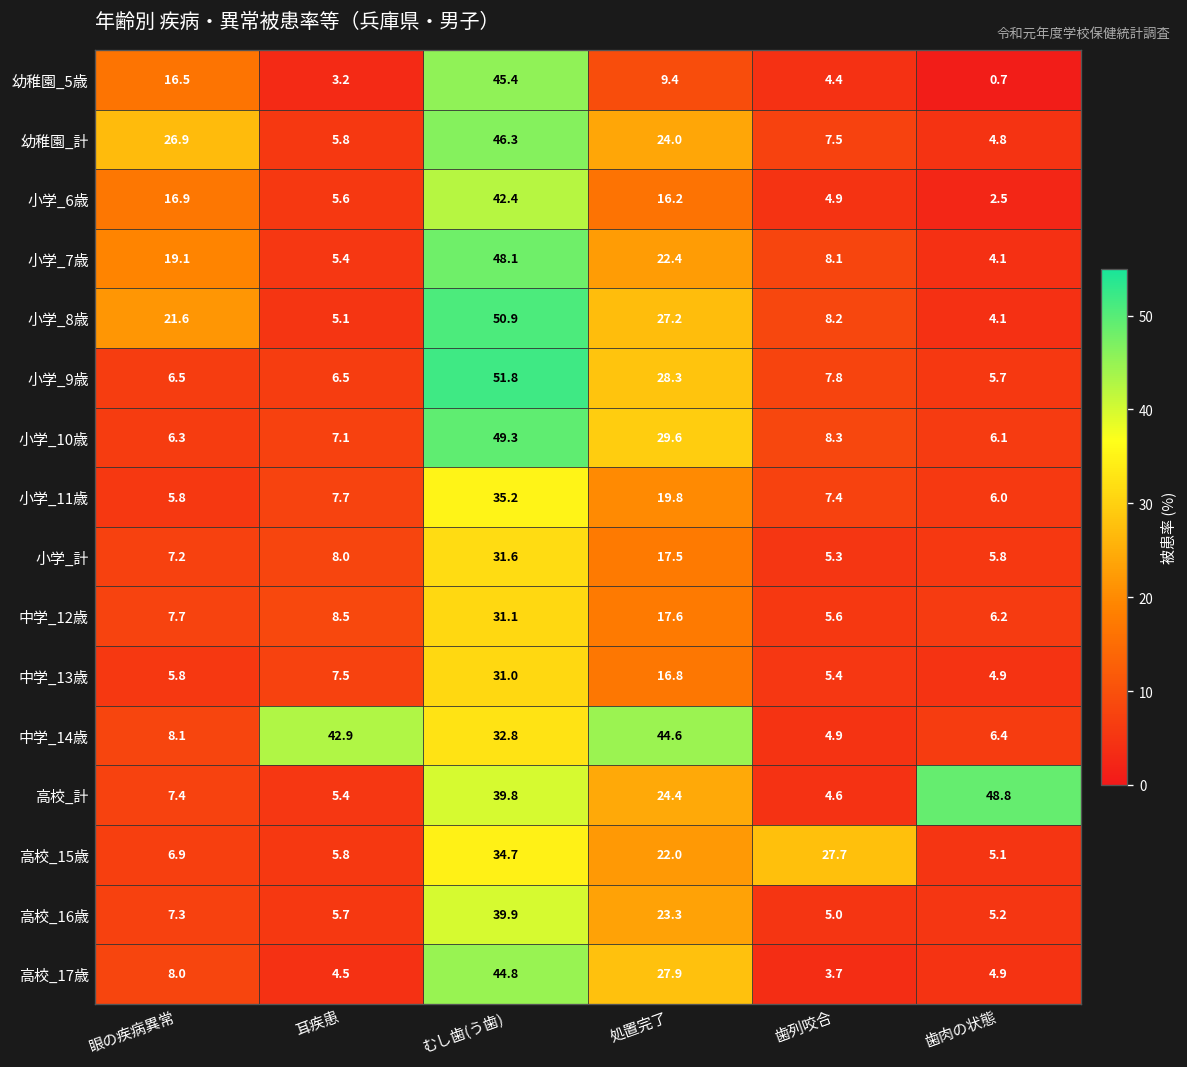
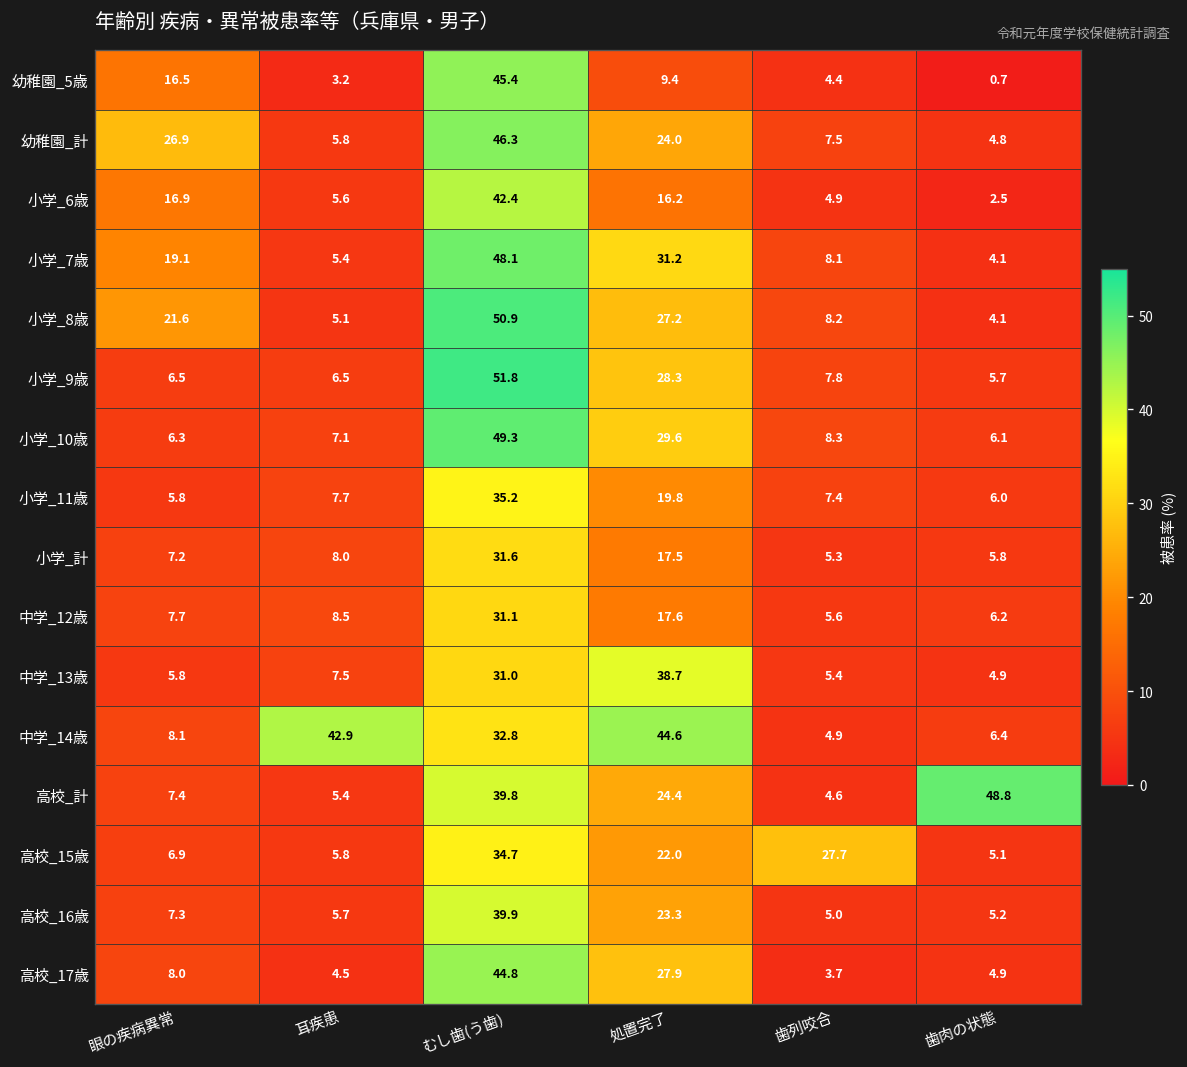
  {
    "幼稚園_5歳": {
      "眼の疾病異常": 16.5,
      "耳疾患": 3.2,
      "むし歯(う歯)": 45.4,
      "処置完了": 9.4,
      "歯列咬合": 4.4,
      "歯肉の状態": 0.7
    },
    "幼稚園_計": {
      "眼の疾病異常": 26.9,
      "耳疾患": 5.8,
      "むし歯(う歯)": 46.3,
      "処置完了": 24.0,
      "歯列咬合": 7.5,
      "歯肉の状態": 4.8
    },
    "小学_6歳": {
      "眼の疾病異常": 16.9,
      "耳疾患": 5.6,
      "むし歯(う歯)": 42.4,
      "処置完了": 16.2,
      "歯列咬合": 4.9,
      "歯肉の状態": 2.5
    },
    "小学_7歳": {
      "眼の疾病異常": 19.1,
      "耳疾患": 5.4,
      "むし歯(う歯)": 48.1,
-     "処置完了": 22.4,
+     "処置完了": 31.2,
      "歯列咬合": 8.1,
      "歯肉の状態": 4.1
    },
    "小学_8歳": {
      "眼の疾病異常": 21.6,
      "耳疾患": 5.1,
      "むし歯(う歯)": 50.9,
      "処置完了": 27.2,
      "歯列咬合": 8.2,
      "歯肉の状態": 4.1
    },
    "小学_9歳": {
      "眼の疾病異常": 6.5,
      "耳疾患": 6.5,
      "むし歯(う歯)": 51.8,
      "処置完了": 28.3,
      "歯列咬合": 7.8,
      "歯肉の状態": 5.7
    },
    "小学_10歳": {
      "眼の疾病異常": 6.3,
      "耳疾患": 7.1,
      "むし歯(う歯)": 49.3,
      "処置完了": 29.6,
      "歯列咬合": 8.3,
      "歯肉の状態": 6.1
    },
    "小学_11歳": {
      "眼の疾病異常": 5.8,
      "耳疾患": 7.7,
      "むし歯(う歯)": 35.2,
      "処置完了": 19.8,
      "歯列咬合": 7.4,
      "歯肉の状態": 6.0
    },
    "小学_計": {
      "眼の疾病異常": 7.2,
      "耳疾患": 8.0,
      "むし歯(う歯)": 31.6,
      "処置完了": 17.5,
      "歯列咬合": 5.3,
      "歯肉の状態": 5.8
    },
    "中学_12歳": {
      "眼の疾病異常": 7.7,
      "耳疾患": 8.5,
      "むし歯(う歯)": 31.1,
      "処置完了": 17.6,
      "歯列咬合": 5.6,
      "歯肉の状態": 6.2
    },
    "中学_13歳": {
      "眼の疾病異常": 5.8,
      "耳疾患": 7.5,
      "むし歯(う歯)": 31.0,
-     "処置完了": 16.8,
+     "処置完了": 38.7,
      "歯列咬合": 5.4,
      "歯肉の状態": 4.9
    },
    "中学_14歳": {
      "眼の疾病異常": 8.1,
      "耳疾患": 42.9,
      "むし歯(う歯)": 32.8,
      "処置完了": 44.6,
      "歯列咬合": 4.9,
      "歯肉の状態": 6.4
    },
    "高校_計": {
      "眼の疾病異常": 7.4,
      "耳疾患": 5.4,
      "むし歯(う歯)": 39.8,
      "処置完了": 24.4,
      "歯列咬合": 4.6,
      "歯肉の状態": 48.8
    },
    "高校_15歳": {
      "眼の疾病異常": 6.9,
      "耳疾患": 5.8,
      "むし歯(う歯)": 34.7,
      "処置完了": 22.0,
      "歯列咬合": 27.7,
      "歯肉の状態": 5.1
    },
    "高校_16歳": {
      "眼の疾病異常": 7.3,
      "耳疾患": 5.7,
      "むし歯(う歯)": 39.9,
      "処置完了": 23.3,
      "歯列咬合": 5.0,
      "歯肉の状態": 5.2
    },
    "高校_17歳": {
      "眼の疾病異常": 8.0,
      "耳疾患": 4.5,
      "むし歯(う歯)": 44.8,
      "処置完了": 27.9,
      "歯列咬合": 3.7,
      "歯肉の状態": 4.9
    }
  }
